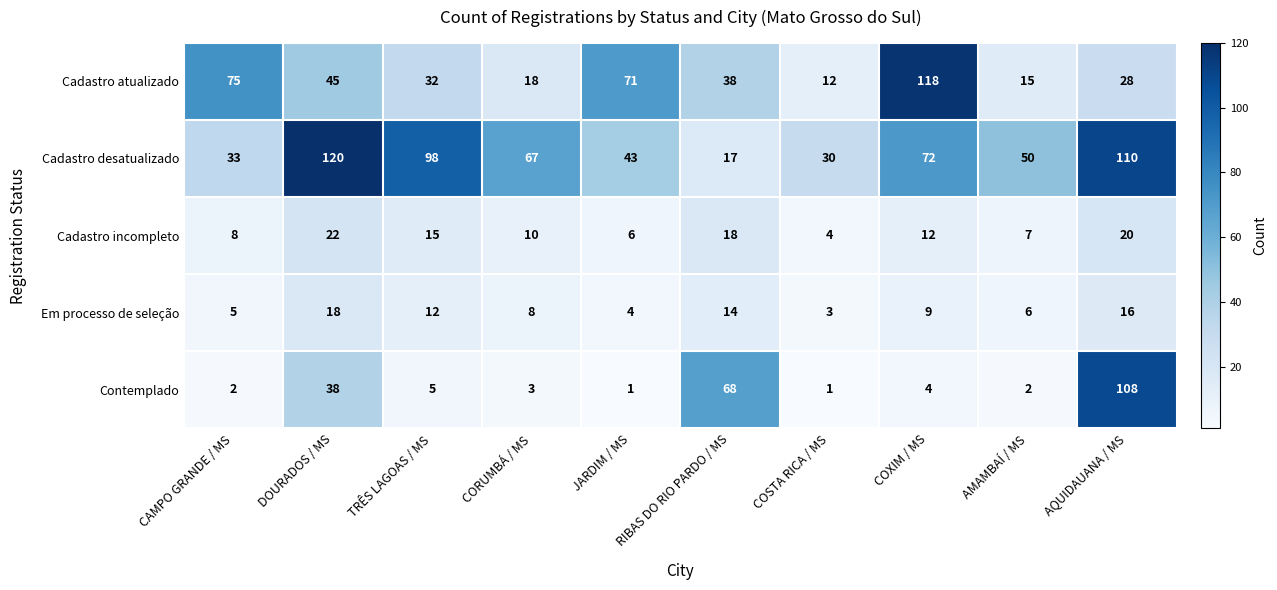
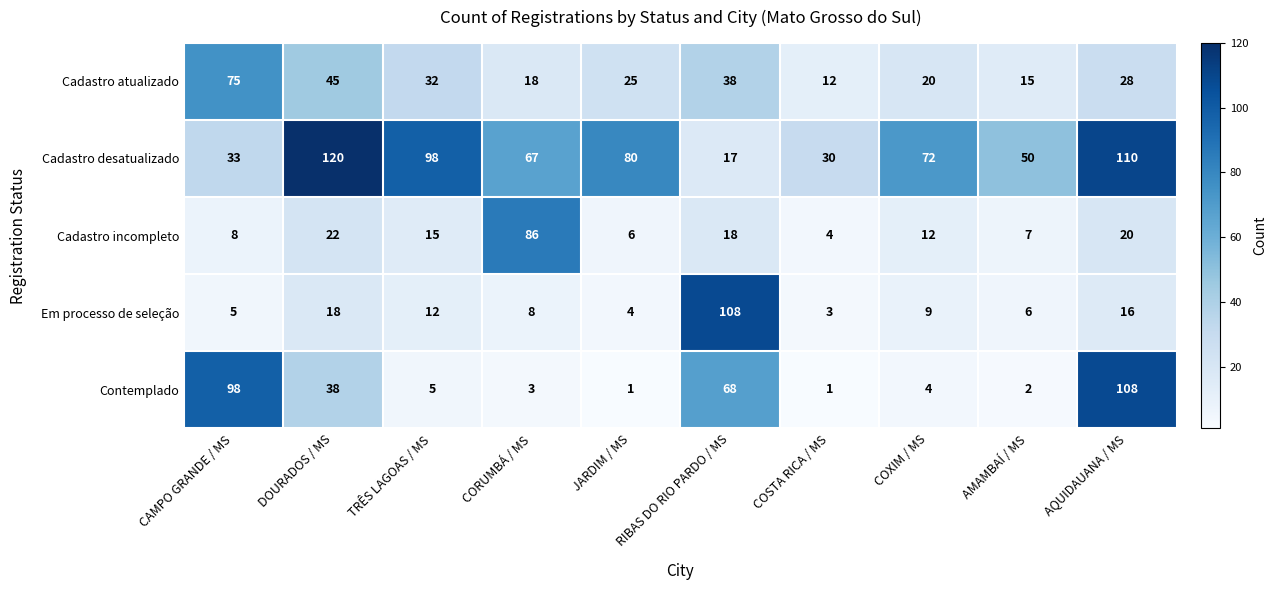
  {
    "Cadastro atualizado": {
      "CAMPO GRANDE / MS": 75,
      "DOURADOS / MS": 45,
      "TRÊS LAGOAS / MS": 32,
      "CORUMBÁ / MS": 18,
-     "JARDIM / MS": 71,
+     "JARDIM / MS": 25,
      "RIBAS DO RIO PARDO / MS": 38,
      "COSTA RICA / MS": 12,
-     "COXIM / MS": 118,
+     "COXIM / MS": 20,
      "AMAMBAÍ / MS": 15,
      "AQUIDAUANA / MS": 28
    },
    "Cadastro desatualizado": {
      "CAMPO GRANDE / MS": 33,
      "DOURADOS / MS": 120,
      "TRÊS LAGOAS / MS": 98,
      "CORUMBÁ / MS": 67,
-     "JARDIM / MS": 43,
+     "JARDIM / MS": 80,
      "RIBAS DO RIO PARDO / MS": 17,
      "COSTA RICA / MS": 30,
      "COXIM / MS": 72,
      "AMAMBAÍ / MS": 50,
      "AQUIDAUANA / MS": 110
    },
    "Cadastro incompleto": {
      "CAMPO GRANDE / MS": 8,
      "DOURADOS / MS": 22,
      "TRÊS LAGOAS / MS": 15,
-     "CORUMBÁ / MS": 10,
+     "CORUMBÁ / MS": 86,
      "JARDIM / MS": 6,
      "RIBAS DO RIO PARDO / MS": 18,
      "COSTA RICA / MS": 4,
      "COXIM / MS": 12,
      "AMAMBAÍ / MS": 7,
      "AQUIDAUANA / MS": 20
    },
    "Em processo de seleção": {
      "CAMPO GRANDE / MS": 5,
      "DOURADOS / MS": 18,
      "TRÊS LAGOAS / MS": 12,
      "CORUMBÁ / MS": 8,
      "JARDIM / MS": 4,
-     "RIBAS DO RIO PARDO / MS": 14,
+     "RIBAS DO RIO PARDO / MS": 108,
      "COSTA RICA / MS": 3,
      "COXIM / MS": 9,
      "AMAMBAÍ / MS": 6,
      "AQUIDAUANA / MS": 16
    },
    "Contemplado": {
-     "CAMPO GRANDE / MS": 2,
+     "CAMPO GRANDE / MS": 98,
      "DOURADOS / MS": 38,
      "TRÊS LAGOAS / MS": 5,
      "CORUMBÁ / MS": 3,
      "JARDIM / MS": 1,
      "RIBAS DO RIO PARDO / MS": 68,
      "COSTA RICA / MS": 1,
      "COXIM / MS": 4,
      "AMAMBAÍ / MS": 2,
      "AQUIDAUANA / MS": 108
    }
  }
